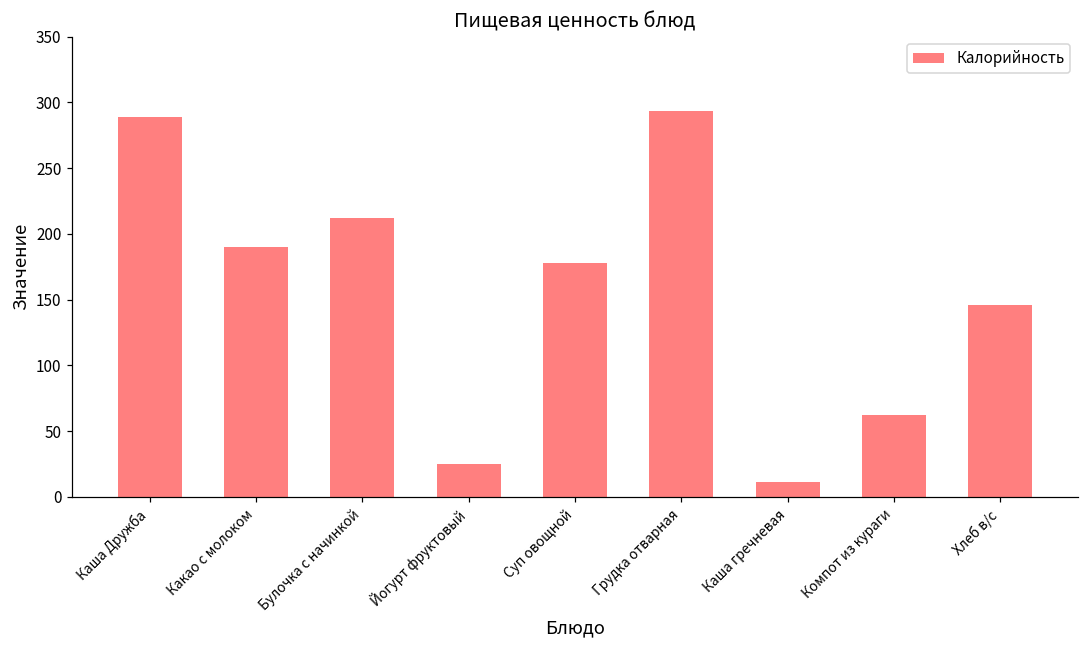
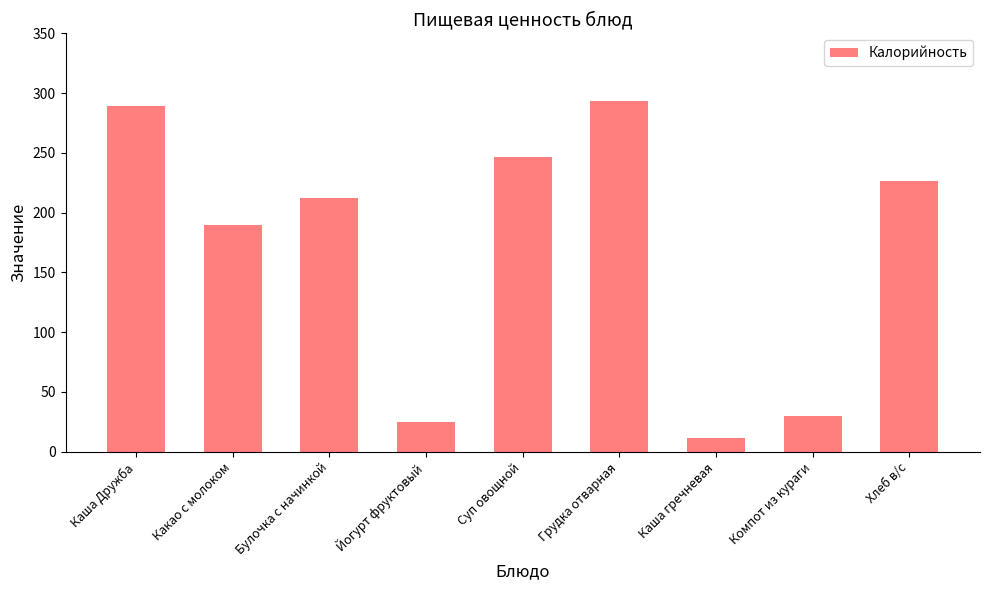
  {
    "Каша Дружба": 289,
    "Какао с молоком": 190,
    "Булочка с начинкой": 212,
    "Йогурт фруктовый": 25,
-   "Суп овощной": 178,
+   "Суп овощной": 246,
    "Грудка отварная": 293,
    "Каша гречневая": 11,
-   "Компот из кураги": 62,
-   "Хлеб в/с": 146
+   "Компот из кураги": 30,
+   "Хлеб в/с": 226
  }
